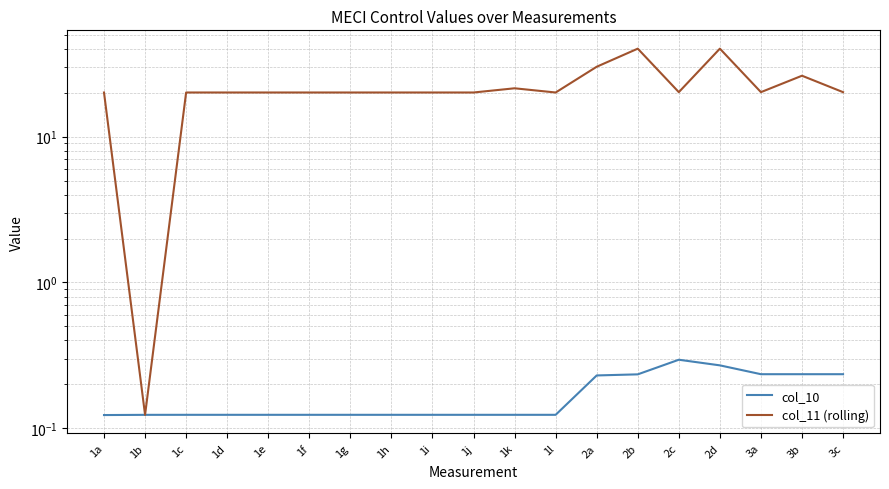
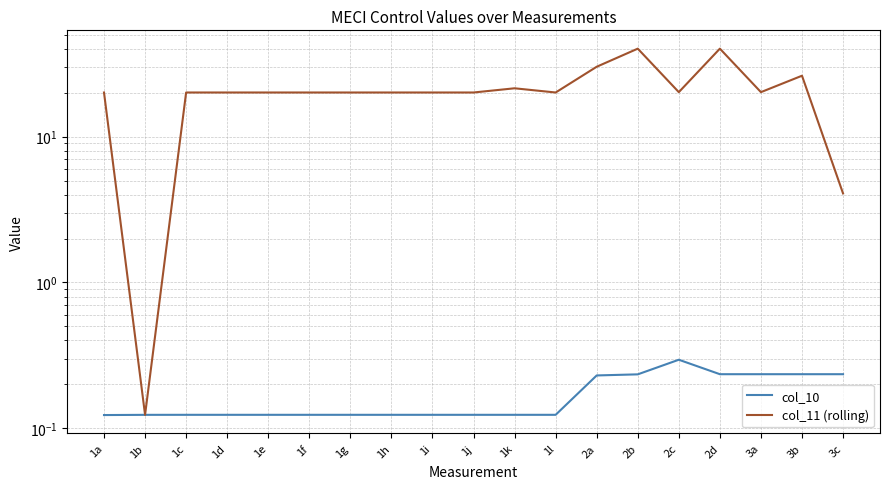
  {
    "col_10": {
      "1a": 0.12,
      "1c": 0.12,
      "1d": 0.12,
      "1e": 0.12,
      "1f": 0.12,
      "1g": 0.12,
      "1h": 0.12,
      "1i": 0.12,
      "1j": 0.12,
      "1k": 0.12,
      "1l": 0.12,
      "2a": 0.23,
      "2b": 0.23,
      "2c": 0.29,
-     "2d": 0.27,
+     "2d": 0.23,
      "3a": 0.23,
      "3b": 0.23,
      "3c": 0.23
    },
    "col_11 (rolling)": {
      "1a": 20,
      "1c": 20,
      "1d": 20,
      "1e": 20,
      "1f": 20,
      "1g": 20,
      "1h": 20,
      "1i": 20,
      "1j": 20,
      "1k": 22,
      "1l": 20,
      "2a": 30,
      "2b": 40,
      "2c": 20,
      "2d": 40,
      "3a": 20,
      "3b": 26,
-     "3c": 20
+     "3c": 4.1
    }
  }
